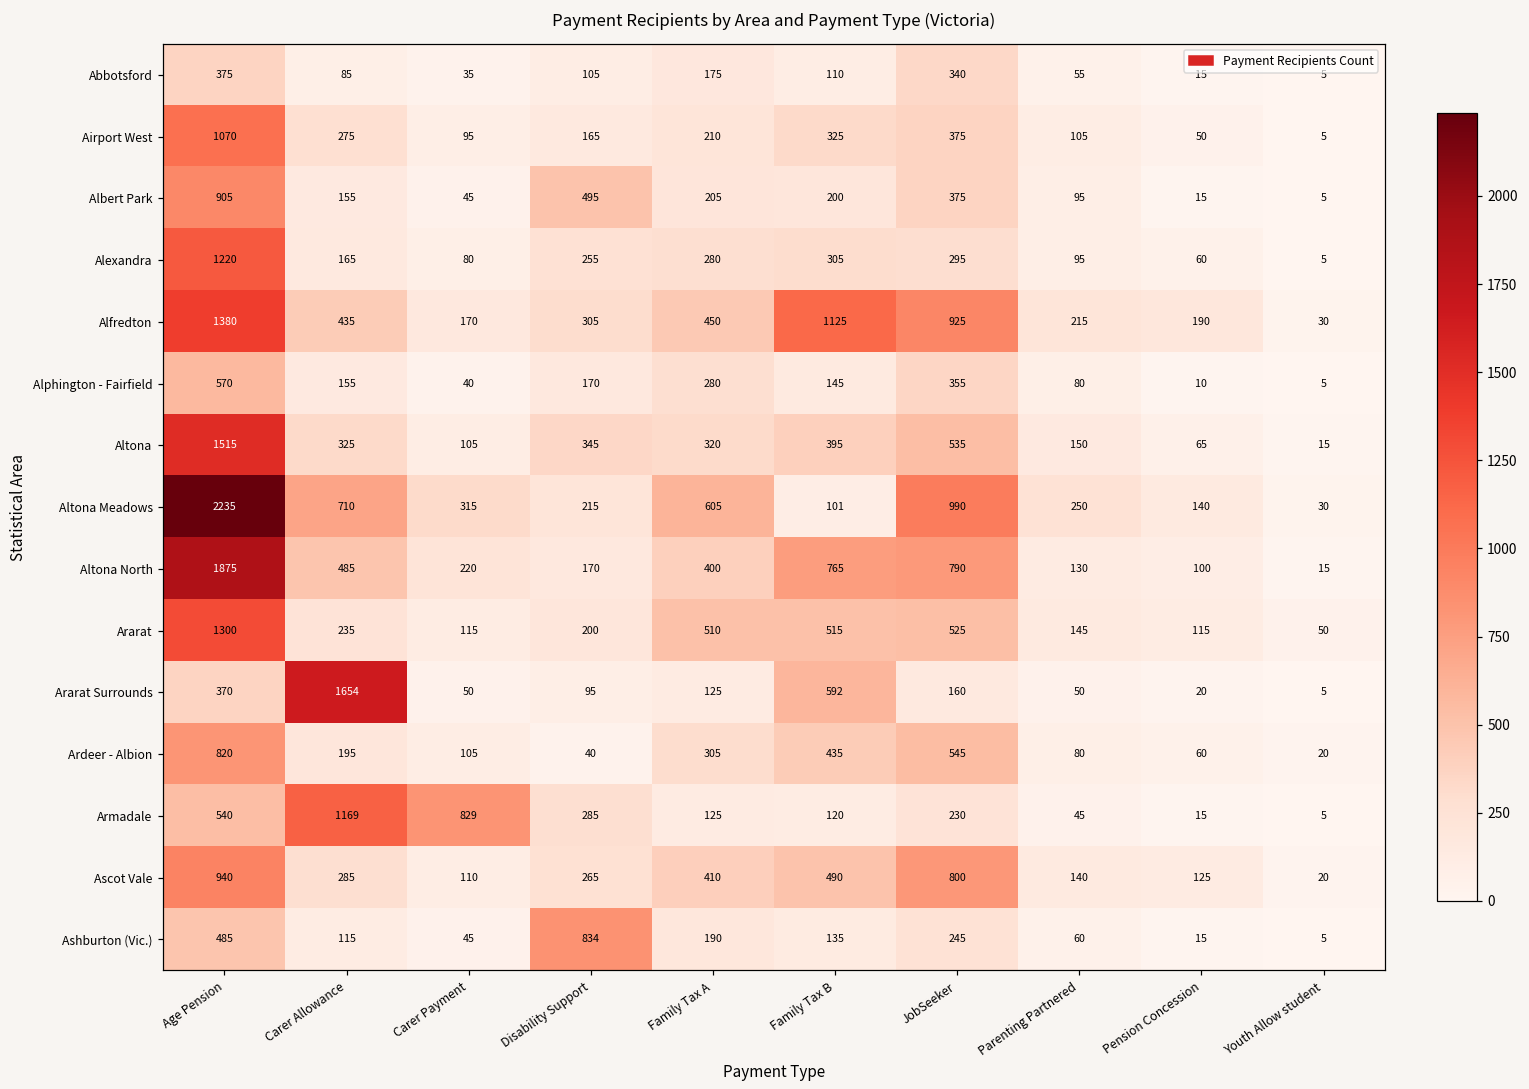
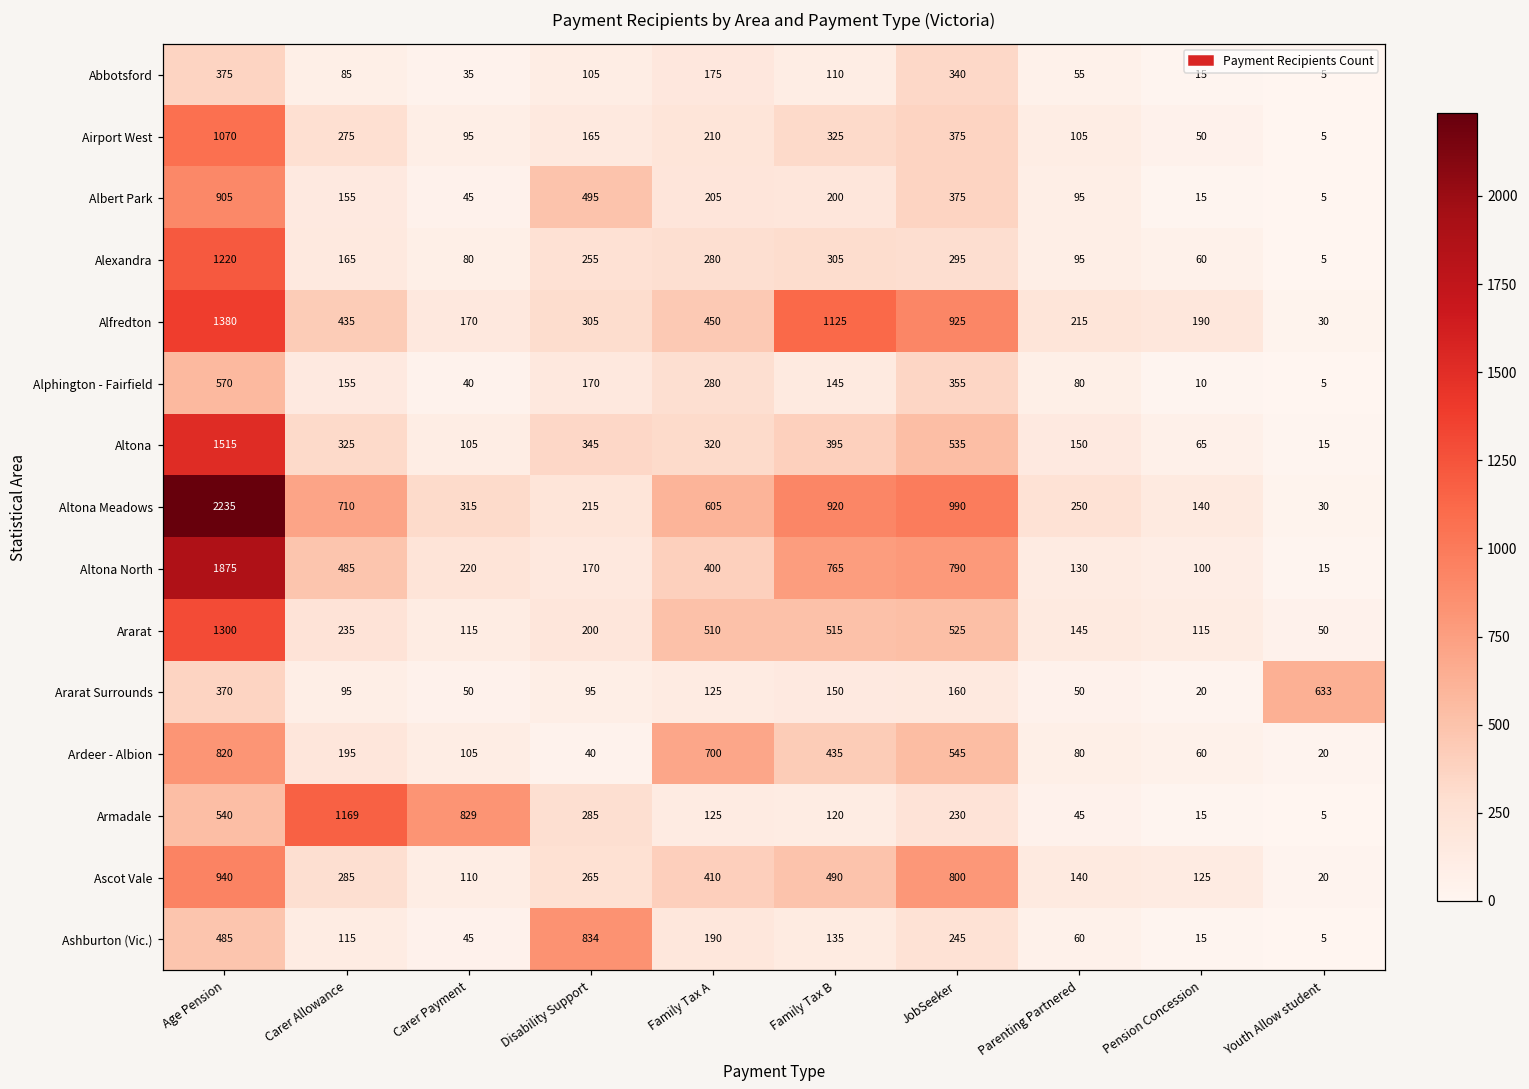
  {
    "Abbotsford": {
      "Age Pension": 375,
      "Carer Allowance": 85,
      "Carer Payment": 35,
      "Disability Support": 105,
      "Family Tax A": 175,
      "Family Tax B": 110,
      "JobSeeker": 340,
      "Parenting Partnered": 55
    },
    "Airport West": {
      "Age Pension": 1070,
      "Carer Allowance": 275,
      "Carer Payment": 95,
      "Disability Support": 165,
      "Family Tax A": 210,
      "Family Tax B": 325,
      "JobSeeker": 375,
      "Parenting Partnered": 105,
      "Pension Concession": 50,
      "Youth Allow student": 5
    },
    "Albert Park": {
      "Age Pension": 905,
      "Carer Allowance": 155,
      "Carer Payment": 45,
      "Disability Support": 495,
      "Family Tax A": 205,
      "Family Tax B": 200,
      "JobSeeker": 375,
      "Parenting Partnered": 95,
      "Pension Concession": 15,
      "Youth Allow student": 5
    },
    "Alexandra": {
      "Age Pension": 1220,
      "Carer Allowance": 165,
      "Carer Payment": 80,
      "Disability Support": 255,
      "Family Tax A": 280,
      "Family Tax B": 305,
      "JobSeeker": 295,
      "Parenting Partnered": 95,
      "Pension Concession": 60,
      "Youth Allow student": 5
    },
    "Alfredton": {
      "Age Pension": 1380,
      "Carer Allowance": 435,
      "Carer Payment": 170,
      "Disability Support": 305,
      "Family Tax A": 450,
      "Family Tax B": 1125,
      "JobSeeker": 925,
      "Parenting Partnered": 215,
      "Pension Concession": 190,
      "Youth Allow student": 30
    },
    "Alphington - Fairfield": {
      "Age Pension": 570,
      "Carer Allowance": 155,
      "Carer Payment": 40,
      "Disability Support": 170,
      "Family Tax A": 280,
      "Family Tax B": 145,
      "JobSeeker": 355,
      "Parenting Partnered": 80,
      "Pension Concession": 10,
      "Youth Allow student": 5
    },
    "Altona": {
      "Age Pension": 1515,
      "Carer Allowance": 325,
      "Carer Payment": 105,
      "Disability Support": 345,
      "Family Tax A": 320,
      "Family Tax B": 395,
      "JobSeeker": 535,
      "Parenting Partnered": 150,
      "Pension Concession": 65,
      "Youth Allow student": 15
    },
    "Altona Meadows": {
      "Age Pension": 2235,
      "Carer Allowance": 710,
      "Carer Payment": 315,
      "Disability Support": 215,
      "Family Tax A": 605,
-     "Family Tax B": 101,
+     "Family Tax B": 920,
      "JobSeeker": 990,
      "Parenting Partnered": 250,
      "Pension Concession": 140,
      "Youth Allow student": 30
    },
    "Altona North": {
      "Age Pension": 1875,
      "Carer Allowance": 485,
      "Carer Payment": 220,
      "Disability Support": 170,
      "Family Tax A": 400,
      "Family Tax B": 765,
      "JobSeeker": 790,
      "Parenting Partnered": 130,
      "Pension Concession": 100,
      "Youth Allow student": 15
    },
    "Ararat": {
      "Age Pension": 1300,
      "Carer Allowance": 235,
      "Carer Payment": 115,
      "Disability Support": 200,
      "Family Tax A": 510,
      "Family Tax B": 515,
      "JobSeeker": 525,
      "Parenting Partnered": 145,
      "Pension Concession": 115,
      "Youth Allow student": 50
    },
    "Ararat Surrounds": {
      "Age Pension": 370,
-     "Carer Allowance": 1654,
+     "Carer Allowance": 95,
      "Carer Payment": 50,
      "Disability Support": 95,
      "Family Tax A": 125,
-     "Family Tax B": 592,
+     "Family Tax B": 150,
      "JobSeeker": 160,
      "Parenting Partnered": 50,
      "Pension Concession": 20,
-     "Youth Allow student": 5
+     "Youth Allow student": 633
    },
    "Ardeer - Albion": {
      "Age Pension": 820,
      "Carer Allowance": 195,
      "Carer Payment": 105,
      "Disability Support": 40,
-     "Family Tax A": 305,
+     "Family Tax A": 700,
      "Family Tax B": 435,
      "JobSeeker": 545,
      "Parenting Partnered": 80,
      "Pension Concession": 60,
      "Youth Allow student": 20
    },
    "Armadale": {
      "Age Pension": 540,
      "Carer Allowance": 1169,
      "Carer Payment": 829,
      "Disability Support": 285,
      "Family Tax A": 125,
      "Family Tax B": 120,
      "JobSeeker": 230,
      "Parenting Partnered": 45,
      "Pension Concession": 15,
      "Youth Allow student": 5
    },
    "Ascot Vale": {
      "Age Pension": 940,
      "Carer Allowance": 285,
      "Carer Payment": 110,
      "Disability Support": 265,
      "Family Tax A": 410,
      "Family Tax B": 490,
      "JobSeeker": 800,
      "Parenting Partnered": 140,
      "Pension Concession": 125,
      "Youth Allow student": 20
    },
    "Ashburton (Vic.)": {
      "Age Pension": 485,
      "Carer Allowance": 115,
      "Carer Payment": 45,
      "Disability Support": 834,
      "Family Tax A": 190,
      "Family Tax B": 135,
      "JobSeeker": 245,
      "Parenting Partnered": 60,
      "Pension Concession": 15,
      "Youth Allow student": 5
    }
  }
